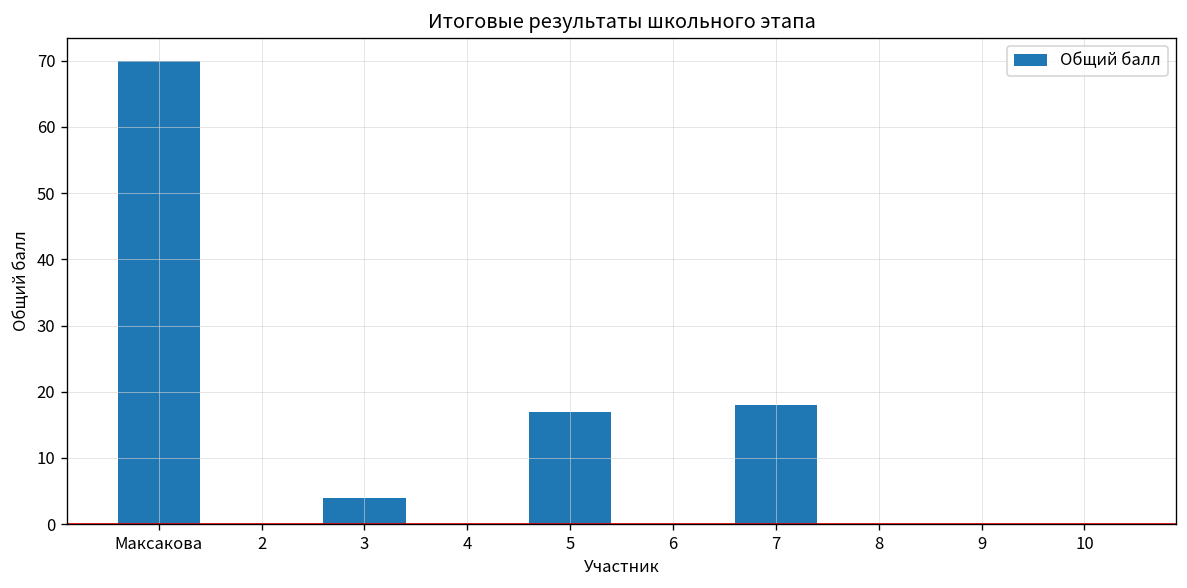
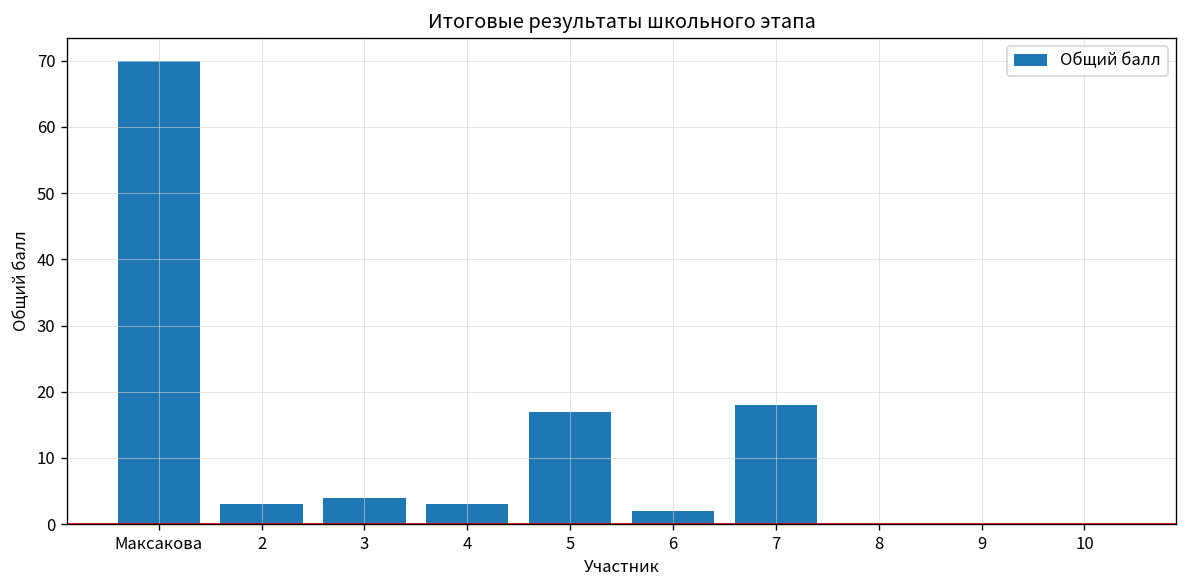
  {
    "Максакова": 70,
-   "2": 0,
+   "2": 3,
    "3": 4,
-   "4": 0,
+   "4": 3,
    "5": 17,
-   "6": 0,
+   "6": 2,
    "7": 18,
    "8": 0,
    "9": 0,
    "10": 0
  }
